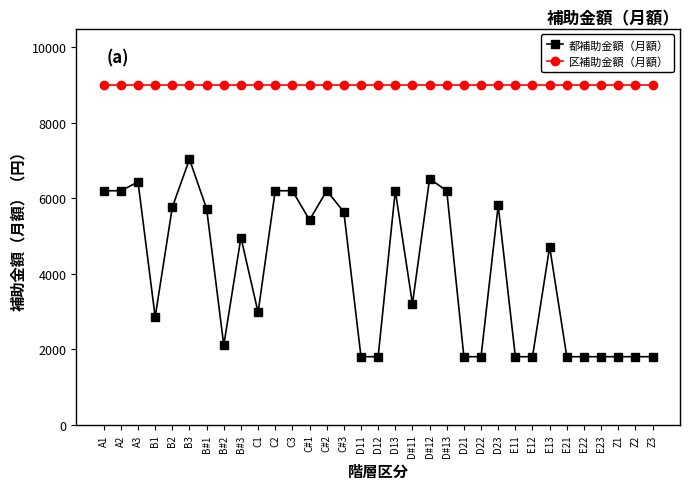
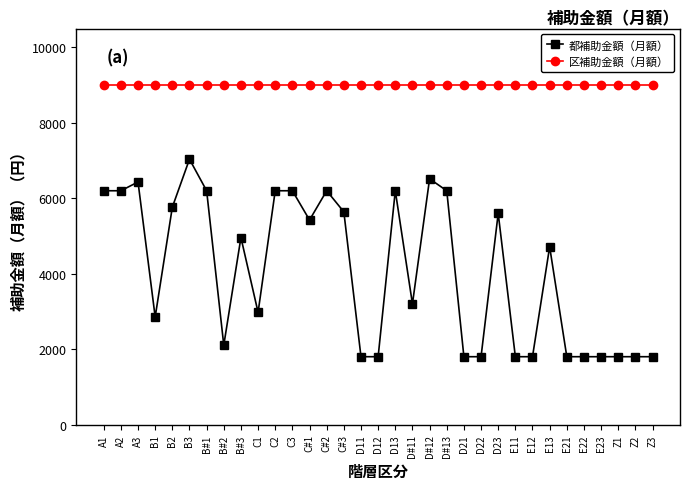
  {
    "都補助金額（月額）": {
      "A1": 6200,
      "A2": 6200,
      "A3": 6400,
      "B1": 2900,
      "B2": 5800,
      "B3": 7000,
-     "B#1": 5700,
+     "B#1": 6200,
      "B#2": 2100,
      "B#3": 5000,
      "C1": 3000,
      "C2": 6200,
      "C3": 6200,
      "C#1": 5400,
      "C#2": 6200,
      "C#3": 5600,
      "D11": 1800,
      "D12": 1800,
      "D13": 6200,
      "D#11": 3200,
      "D#12": 6500,
      "D#13": 6200,
      "D21": 1800,
      "D22": 1800,
-     "D23": 5800,
+     "D23": 5600,
      "E11": 1800,
      "E12": 1800,
      "E13": 4700,
      "E21": 1800,
      "E22": 1800,
      "E23": 1800,
      "Z1": 1800,
      "Z2": 1800,
      "Z3": 1800
    },
    "区補助金額（月額）": {
      "A1": 9000,
      "A2": 9000,
      "A3": 9000,
      "B1": 9000,
      "B2": 9000,
      "B3": 9000,
      "B#1": 9000,
      "B#2": 9000,
      "B#3": 9000,
      "C1": 9000,
      "C2": 9000,
      "C3": 9000,
      "C#1": 9000,
      "C#2": 9000,
      "C#3": 9000,
      "D11": 9000,
      "D12": 9000,
      "D13": 9000,
      "D#11": 9000,
      "D#12": 9000,
      "D#13": 9000,
      "D21": 9000,
      "D22": 9000,
      "D23": 9000,
      "E11": 9000,
      "E12": 9000,
      "E13": 9000,
      "E21": 9000,
      "E22": 9000,
      "E23": 9000,
      "Z1": 9000,
      "Z2": 9000,
      "Z3": 9000
    }
  }
